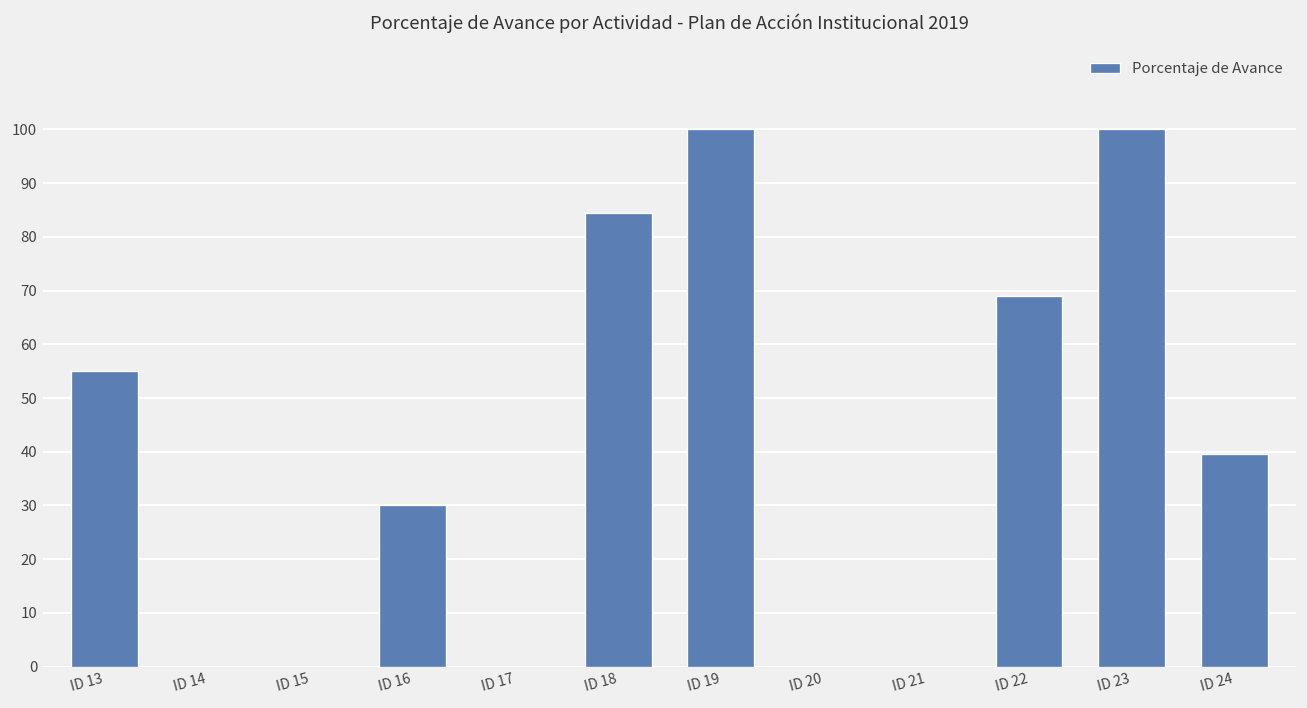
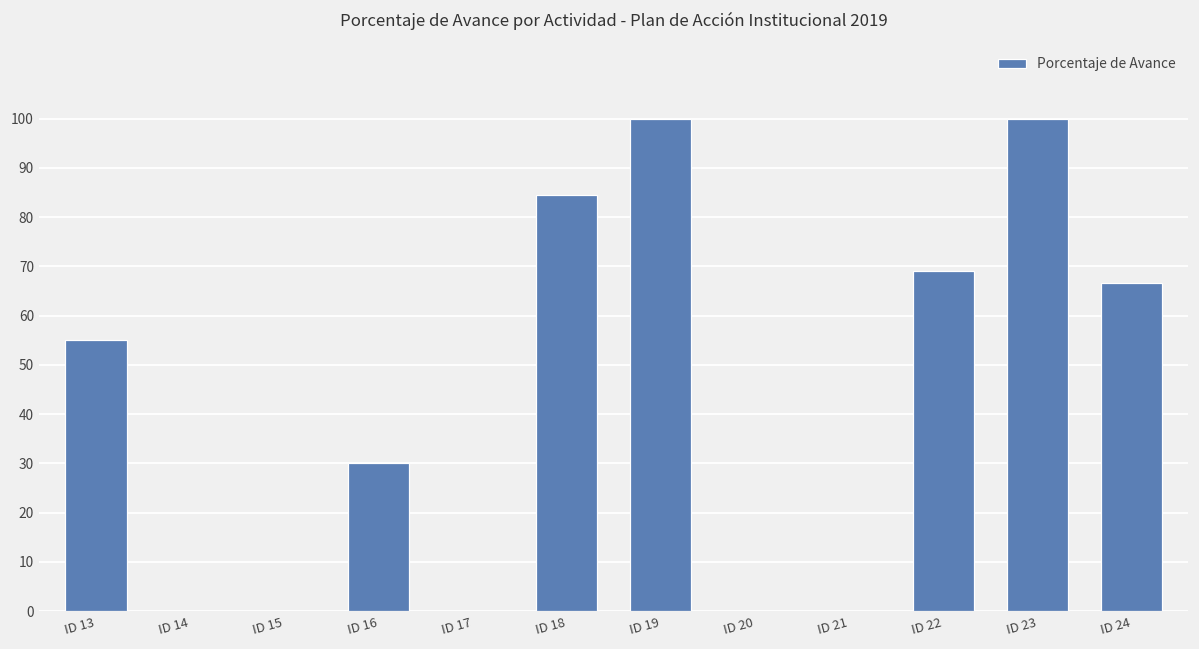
  {
    "ID 13": 55,
    "ID 14": 0,
    "ID 15": 0,
    "ID 16": 30,
    "ID 17": 0,
    "ID 18": 85,
    "ID 19": 100,
    "ID 20": 0,
    "ID 21": 0,
    "ID 22": 69,
    "ID 23": 100,
-   "ID 24": 40
+   "ID 24": 67
  }
